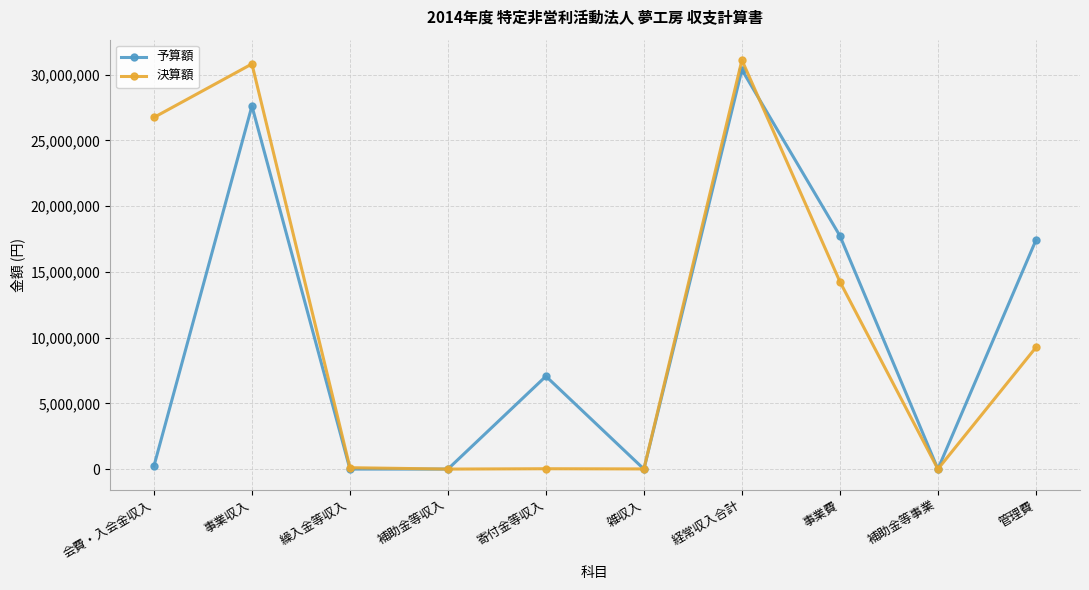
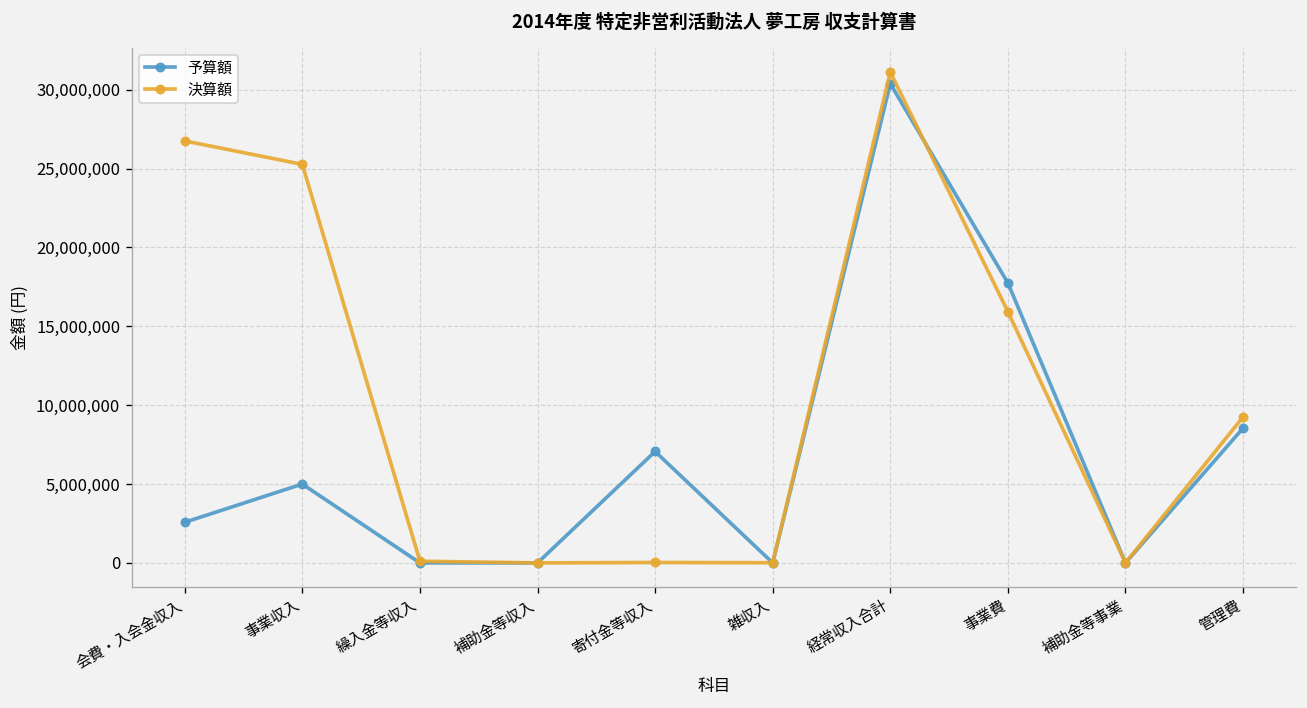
  {
    "予算額": {
-     "会費・入会金収入": "200,000",
-     "事業収入": "27,600,000",
+     "会費・入会金収入": "2,600,000",
+     "事業収入": "5,000,000",
      "寄付金等収入": "7,100,000",
      "経常収入合計": "30,400,000",
      "事業費": "17,700,000",
-     "管理費": "17,400,000"
+     "管理費": "8,500,000"
    },
    "決算額": {
      "会費・入会金収入": "26,800,000",
-     "事業収入": "30,800,000",
+     "事業収入": "25,300,000",
      "寄付金等収入": "0",
      "経常収入合計": "31,100,000",
-     "事業費": "14,300,000",
+     "事業費": "15,900,000",
      "管理費": "9,300,000"
    }
  }
